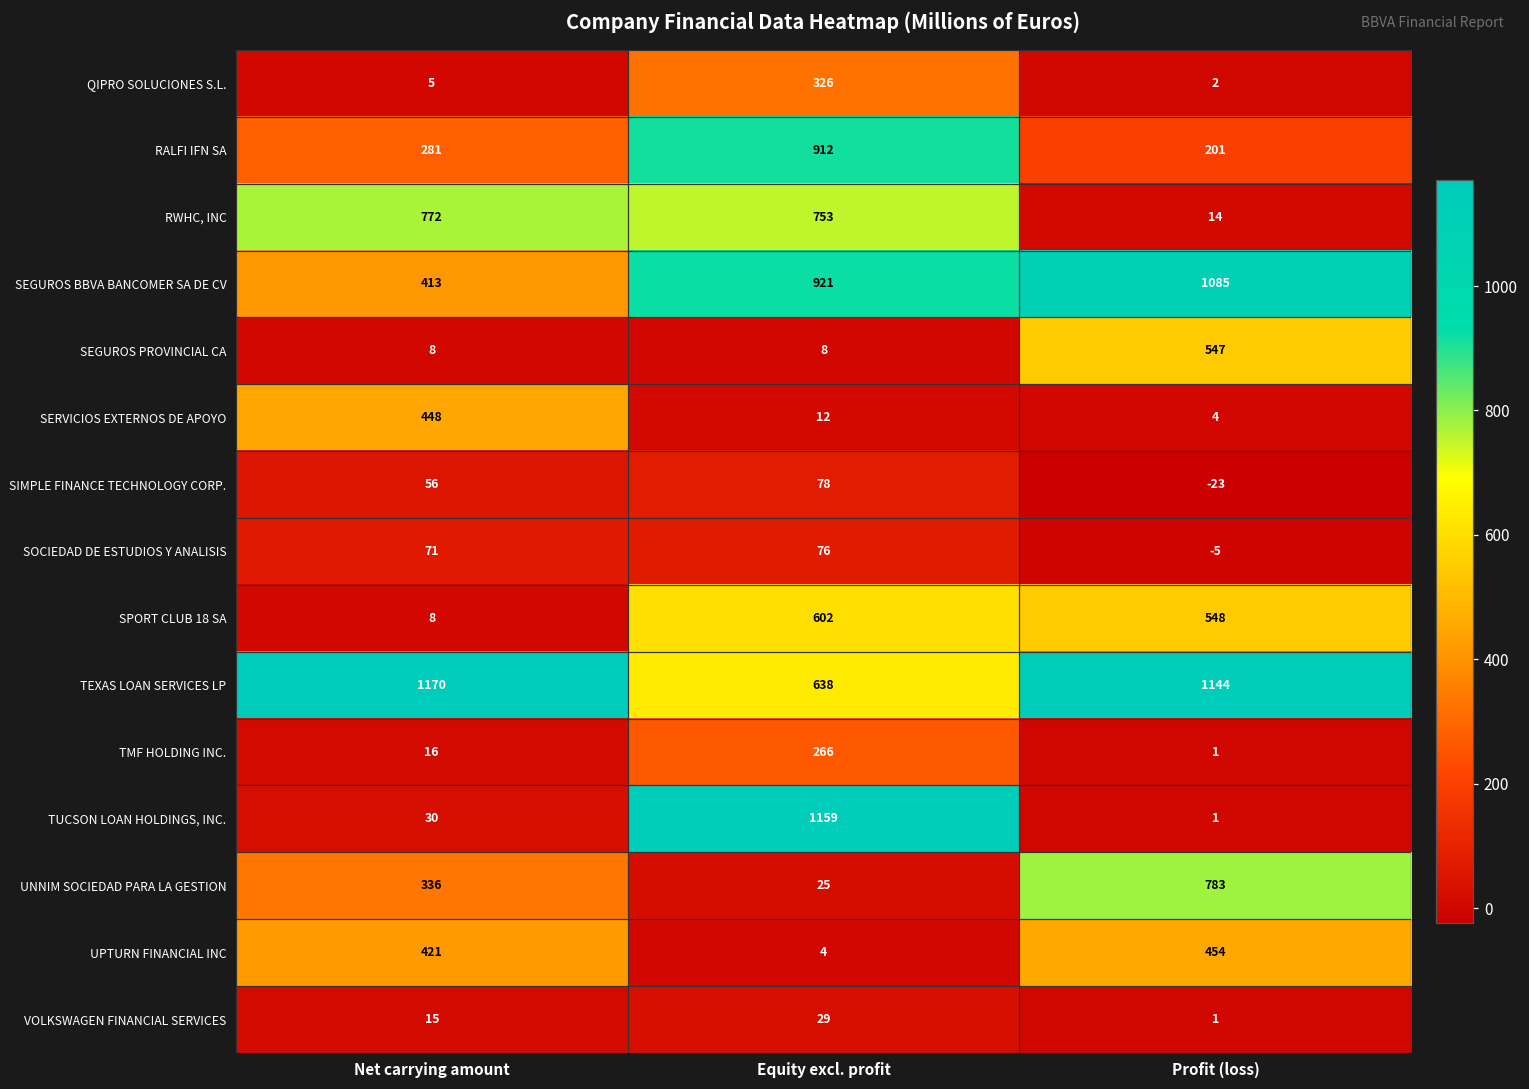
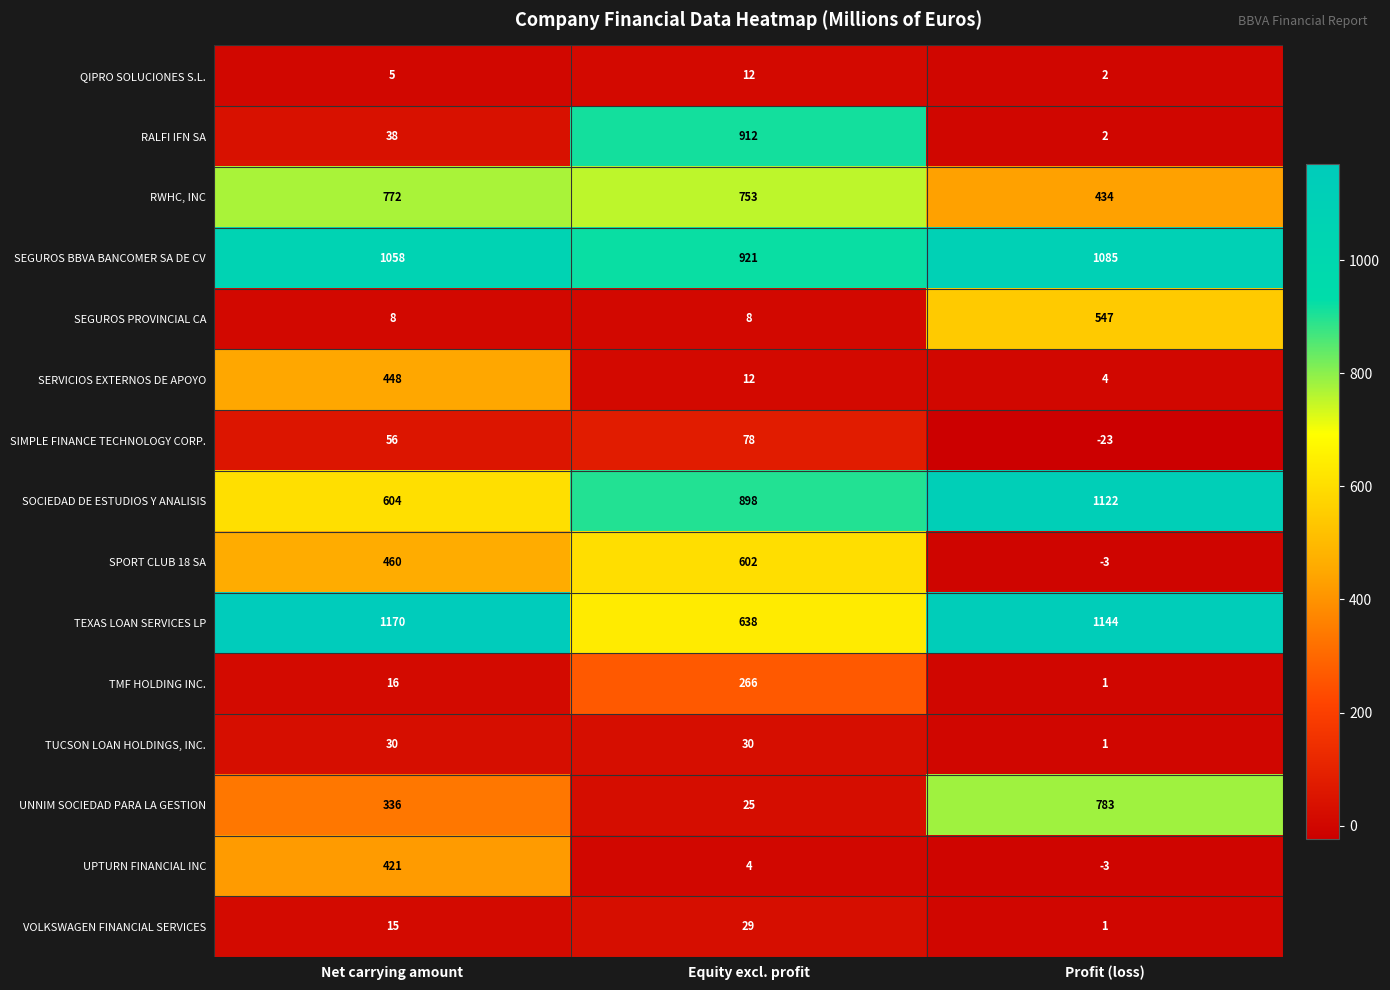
  {
    "QIPRO SOLUCIONES S.L.": {
      "Net carrying amount": 5,
-     "Equity excl. profit": 326,
+     "Equity excl. profit": 12,
      "Profit (loss)": 2
    },
    "RALFI IFN SA": {
-     "Net carrying amount": 281,
+     "Net carrying amount": 38,
      "Equity excl. profit": 912,
-     "Profit (loss)": 201
+     "Profit (loss)": 2
    },
    "RWHC, INC": {
      "Net carrying amount": 772,
      "Equity excl. profit": 753,
-     "Profit (loss)": 14
+     "Profit (loss)": 434
    },
    "SEGUROS BBVA BANCOMER SA DE CV": {
-     "Net carrying amount": 413,
+     "Net carrying amount": 1058,
      "Equity excl. profit": 921,
      "Profit (loss)": 1085
    },
    "SEGUROS PROVINCIAL CA": {
      "Net carrying amount": 8,
      "Equity excl. profit": 8,
      "Profit (loss)": 547
    },
    "SERVICIOS EXTERNOS DE APOYO": {
      "Net carrying amount": 448,
      "Equity excl. profit": 12,
      "Profit (loss)": 4
    },
    "SIMPLE FINANCE TECHNOLOGY CORP.": {
      "Net carrying amount": 56,
      "Equity excl. profit": 78,
      "Profit (loss)": -23
    },
    "SOCIEDAD DE ESTUDIOS Y ANALISIS": {
-     "Net carrying amount": 71,
-     "Equity excl. profit": 76,
-     "Profit (loss)": -5
+     "Net carrying amount": 604,
+     "Equity excl. profit": 898,
+     "Profit (loss)": 1122
    },
    "SPORT CLUB 18 SA": {
-     "Net carrying amount": 8,
+     "Net carrying amount": 460,
      "Equity excl. profit": 602,
-     "Profit (loss)": 548
+     "Profit (loss)": -3
    },
    "TEXAS LOAN SERVICES LP": {
      "Net carrying amount": 1170,
      "Equity excl. profit": 638,
      "Profit (loss)": 1144
    },
    "TMF HOLDING INC.": {
      "Net carrying amount": 16,
      "Equity excl. profit": 266,
      "Profit (loss)": 1
    },
    "TUCSON LOAN HOLDINGS, INC.": {
      "Net carrying amount": 30,
-     "Equity excl. profit": 1159,
+     "Equity excl. profit": 30,
      "Profit (loss)": 1
    },
    "UNNIM SOCIEDAD PARA LA GESTION": {
      "Net carrying amount": 336,
      "Equity excl. profit": 25,
      "Profit (loss)": 783
    },
    "UPTURN FINANCIAL INC": {
      "Net carrying amount": 421,
      "Equity excl. profit": 4,
-     "Profit (loss)": 454
+     "Profit (loss)": -3
    },
    "VOLKSWAGEN FINANCIAL SERVICES": {
      "Net carrying amount": 15,
      "Equity excl. profit": 29,
      "Profit (loss)": 1
    }
  }
